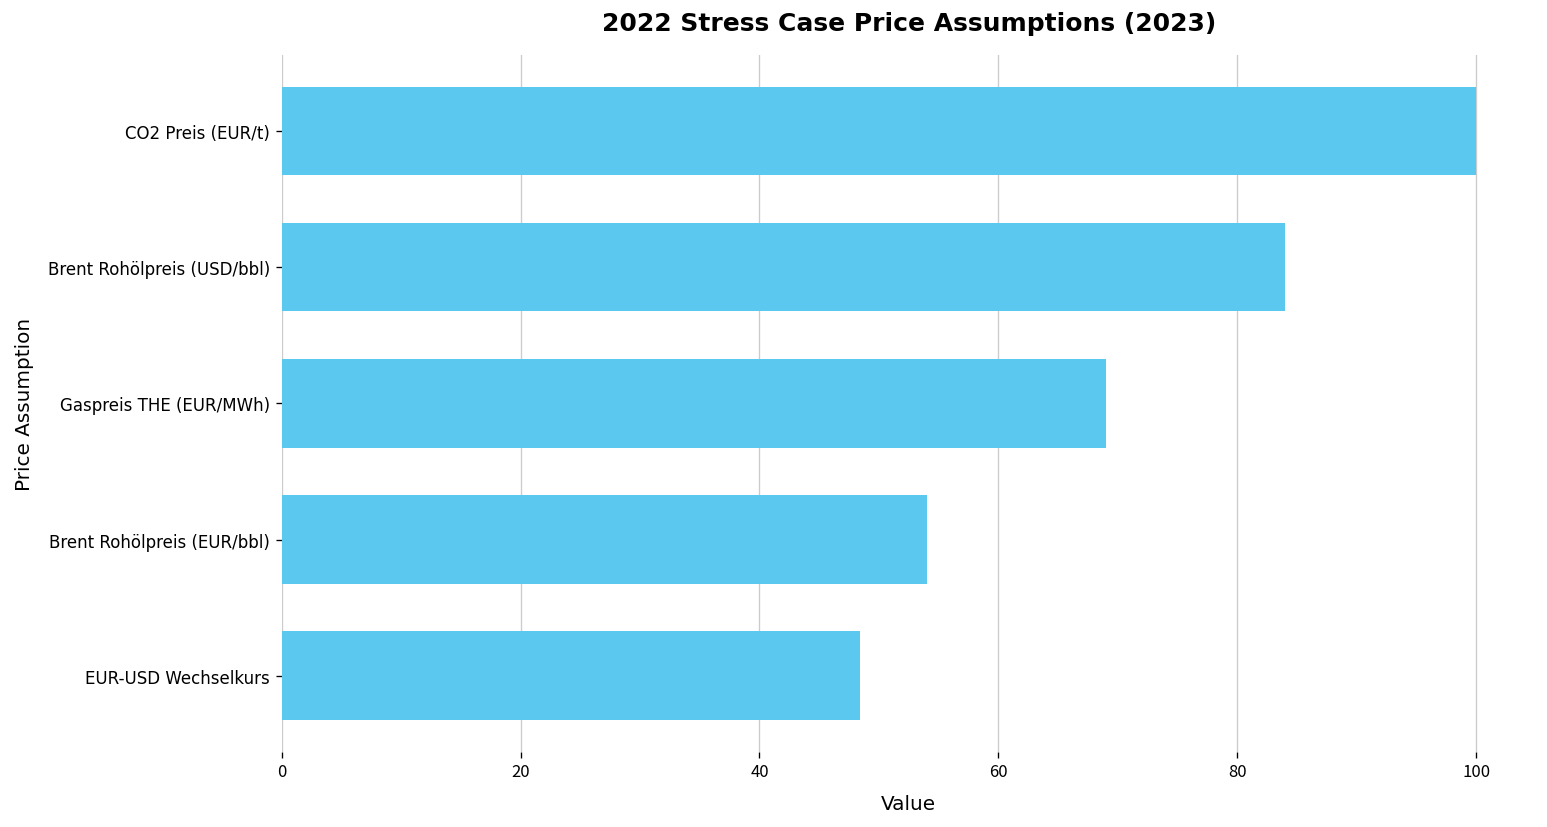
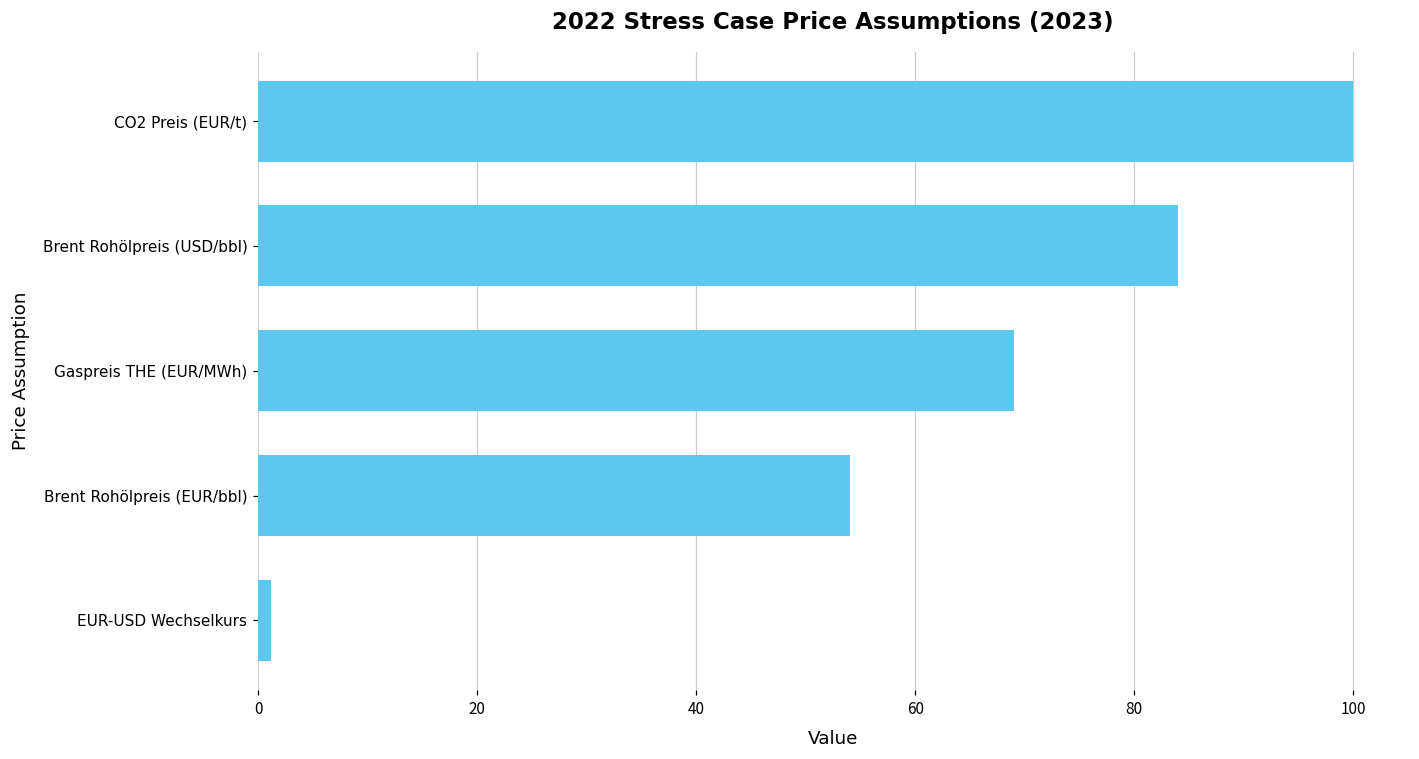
  {
    "CO2 Preis (EUR/t)": 100,
    "Brent Rohölpreis (USD/bbl)": 84,
    "Gaspreis THE (EUR/MWh)": 69,
    "Brent Rohölpreis (EUR/bbl)": 54,
-   "EUR-USD Wechselkurs": 48
+   "EUR-USD Wechselkurs": 1
  }
